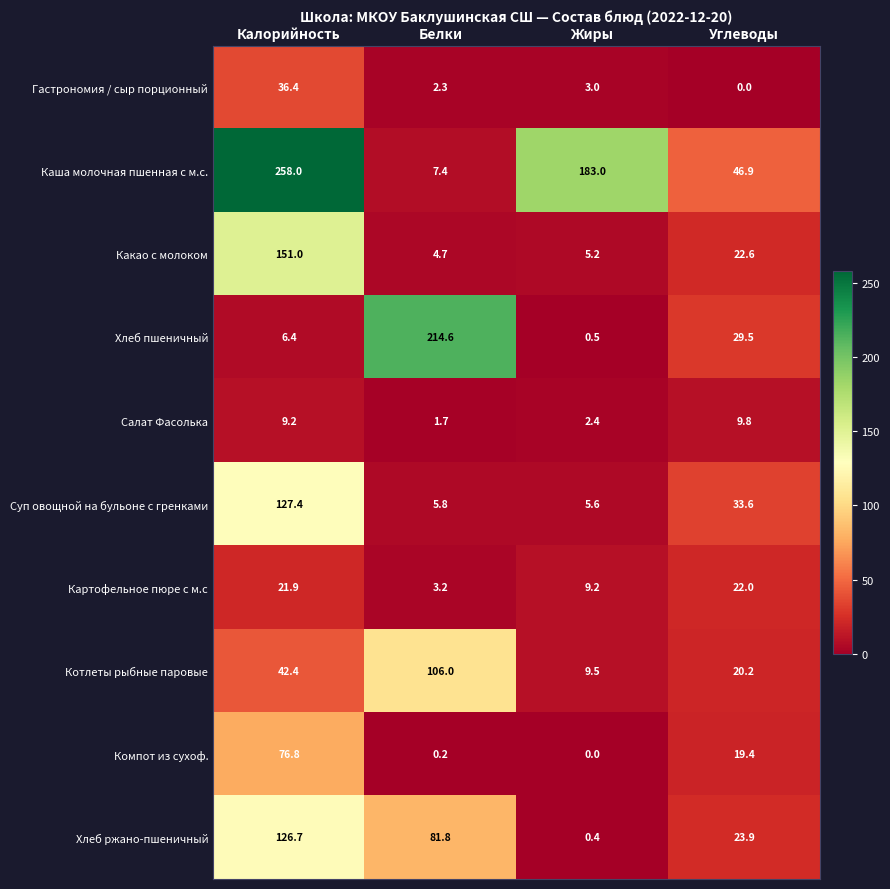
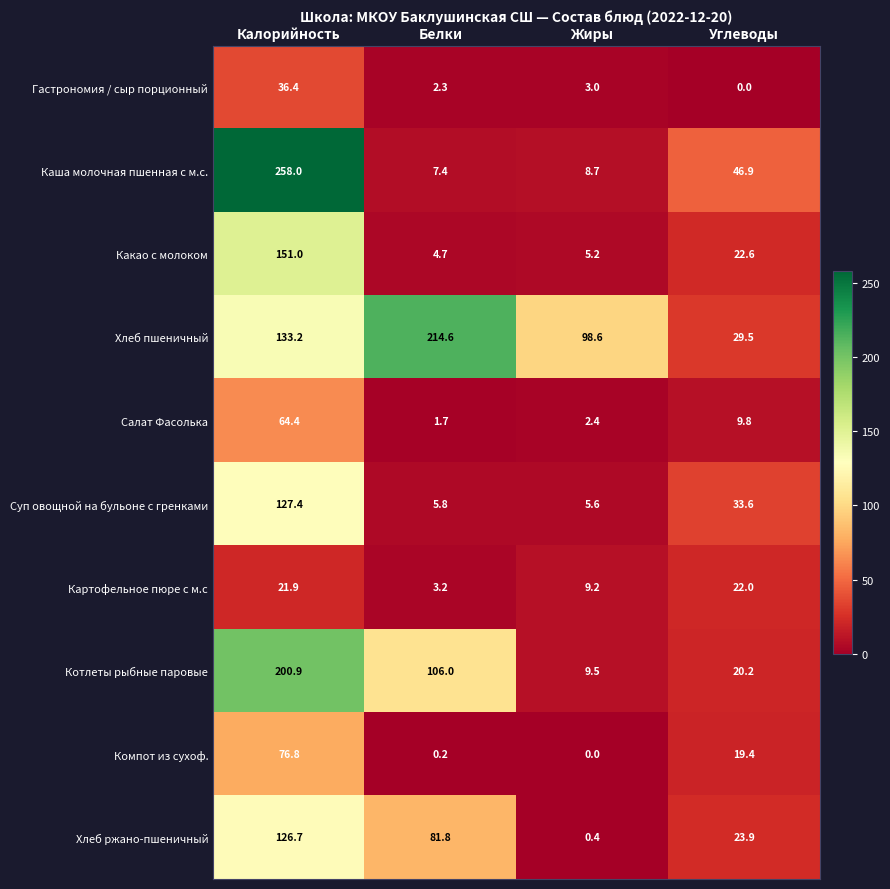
  {
    "Гастрономия / сыр порционный": {
      "Калорийность": 36.4,
      "Белки": 2.3,
      "Жиры": 3.0,
      "Углеводы": 0.0
    },
    "Каша молочная пшенная с м.с.": {
      "Калорийность": 258.0,
      "Белки": 7.4,
-     "Жиры": 183.0,
+     "Жиры": 8.7,
      "Углеводы": 46.9
    },
    "Какао с молоком": {
      "Калорийность": 151.0,
      "Белки": 4.7,
      "Жиры": 5.2,
      "Углеводы": 22.6
    },
    "Хлеб пшеничный": {
-     "Калорийность": 6.4,
+     "Калорийность": 133.2,
      "Белки": 214.6,
-     "Жиры": 0.5,
+     "Жиры": 98.6,
      "Углеводы": 29.5
    },
    "Салат Фасолька": {
-     "Калорийность": 9.2,
+     "Калорийность": 64.4,
      "Белки": 1.7,
      "Жиры": 2.4,
      "Углеводы": 9.8
    },
    "Суп овощной на бульоне с гренками": {
      "Калорийность": 127.4,
      "Белки": 5.8,
      "Жиры": 5.6,
      "Углеводы": 33.6
    },
    "Картофельное пюре с м.с": {
      "Калорийность": 21.9,
      "Белки": 3.2,
      "Жиры": 9.2,
      "Углеводы": 22.0
    },
    "Котлеты рыбные паровые": {
-     "Калорийность": 42.4,
+     "Калорийность": 200.9,
      "Белки": 106.0,
      "Жиры": 9.5,
      "Углеводы": 20.2
    },
    "Компот из сухоф.": {
      "Калорийность": 76.8,
      "Белки": 0.2,
      "Жиры": 0.0,
      "Углеводы": 19.4
    },
    "Хлеб ржано-пшеничный": {
      "Калорийность": 126.7,
      "Белки": 81.8,
      "Жиры": 0.4,
      "Углеводы": 23.9
    }
  }
